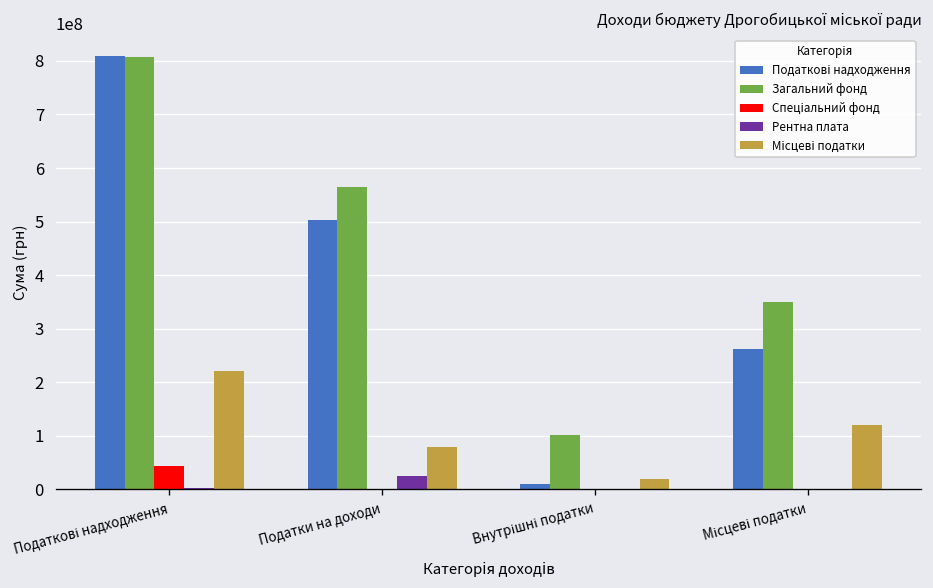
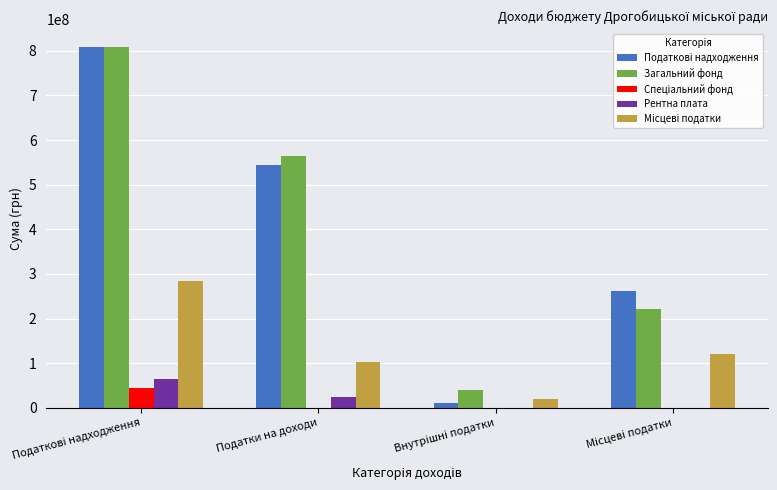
  {
    "Податкові надходження": {
      "Податкові надходження": 810000000,
-     "Податки на доходи": 500000000,
+     "Податки на доходи": 540000000,
      "Внутрішні податки": 10000000,
      "Місцеві податки": 260000000
    },
    "Загальний фонд": {
      "Податкові надходження": 810000000,
      "Податки на доходи": 560000000,
-     "Внутрішні податки": 100000000,
-     "Місцеві податки": 350000000
+     "Внутрішні податки": 40000000,
+     "Місцеві податки": 220000000
    },
    "Спеціальний фонд": {
      "Податкові надходження": 40000000,
      "Податки на доходи": 0,
      "Внутрішні податки": 0,
      "Місцеві податки": 0
    },
    "Рентна плата": {
-     "Податкові надходження": 0,
+     "Податкові надходження": 60000000,
      "Податки на доходи": 20000000,
      "Місцеві податки": 0
    },
    "Місцеві податки": {
-     "Податкові надходження": 220000000,
-     "Податки на доходи": 80000000,
+     "Податкові надходження": 280000000,
+     "Податки на доходи": 100000000,
      "Внутрішні податки": 20000000,
      "Місцеві податки": 120000000
    }
  }
